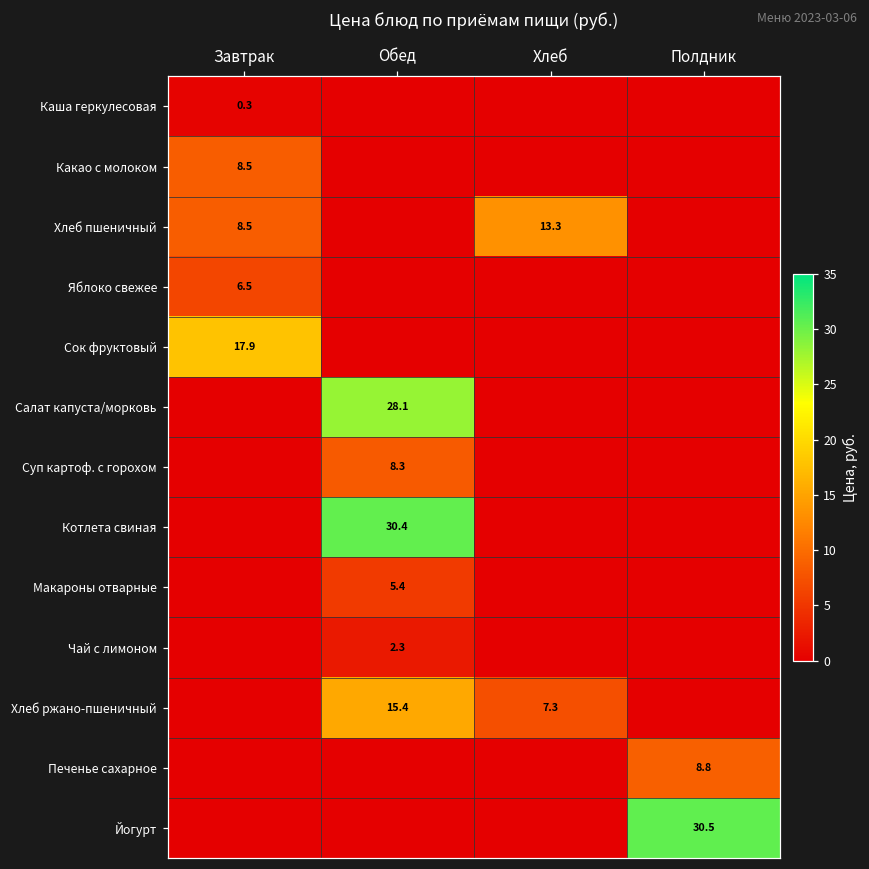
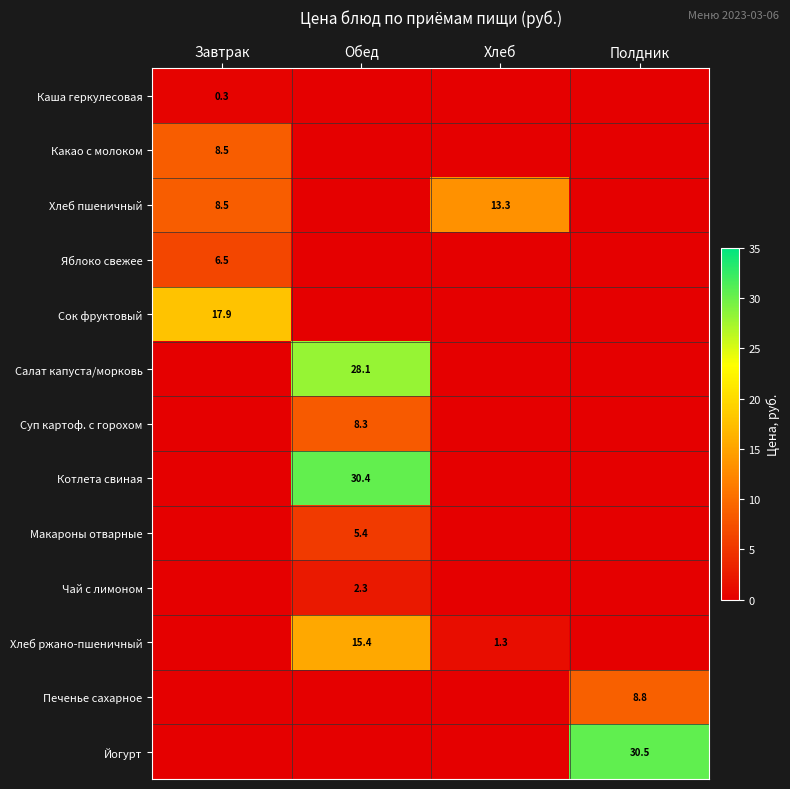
  {
    "Каша геркулесовая": {
      "Завтрак": 0.3
    },
    "Какао с молоком": {
      "Завтрак": 8.5
    },
    "Хлеб пшеничный": {
      "Завтрак": 8.5,
      "Хлеб": 13.3
    },
    "Яблоко свежее": {
      "Завтрак": 6.5
    },
    "Сок фруктовый": {
      "Завтрак": 17.9
    },
    "Салат капуста/морковь": {
      "Обед": 28.1
    },
    "Суп картоф. с горохом": {
      "Обед": 8.3
    },
    "Котлета свиная": {
      "Обед": 30.4
    },
    "Макароны отварные": {
      "Обед": 5.4
    },
    "Чай с лимоном": {
      "Обед": 2.3
    },
    "Хлеб ржано-пшеничный": {
      "Обед": 15.4,
-     "Хлеб": 7.3
+     "Хлеб": 1.3
    },
    "Печенье сахарное": {
      "Полдник": 8.8
    },
    "Йогурт": {
      "Полдник": 30.5
    }
  }
